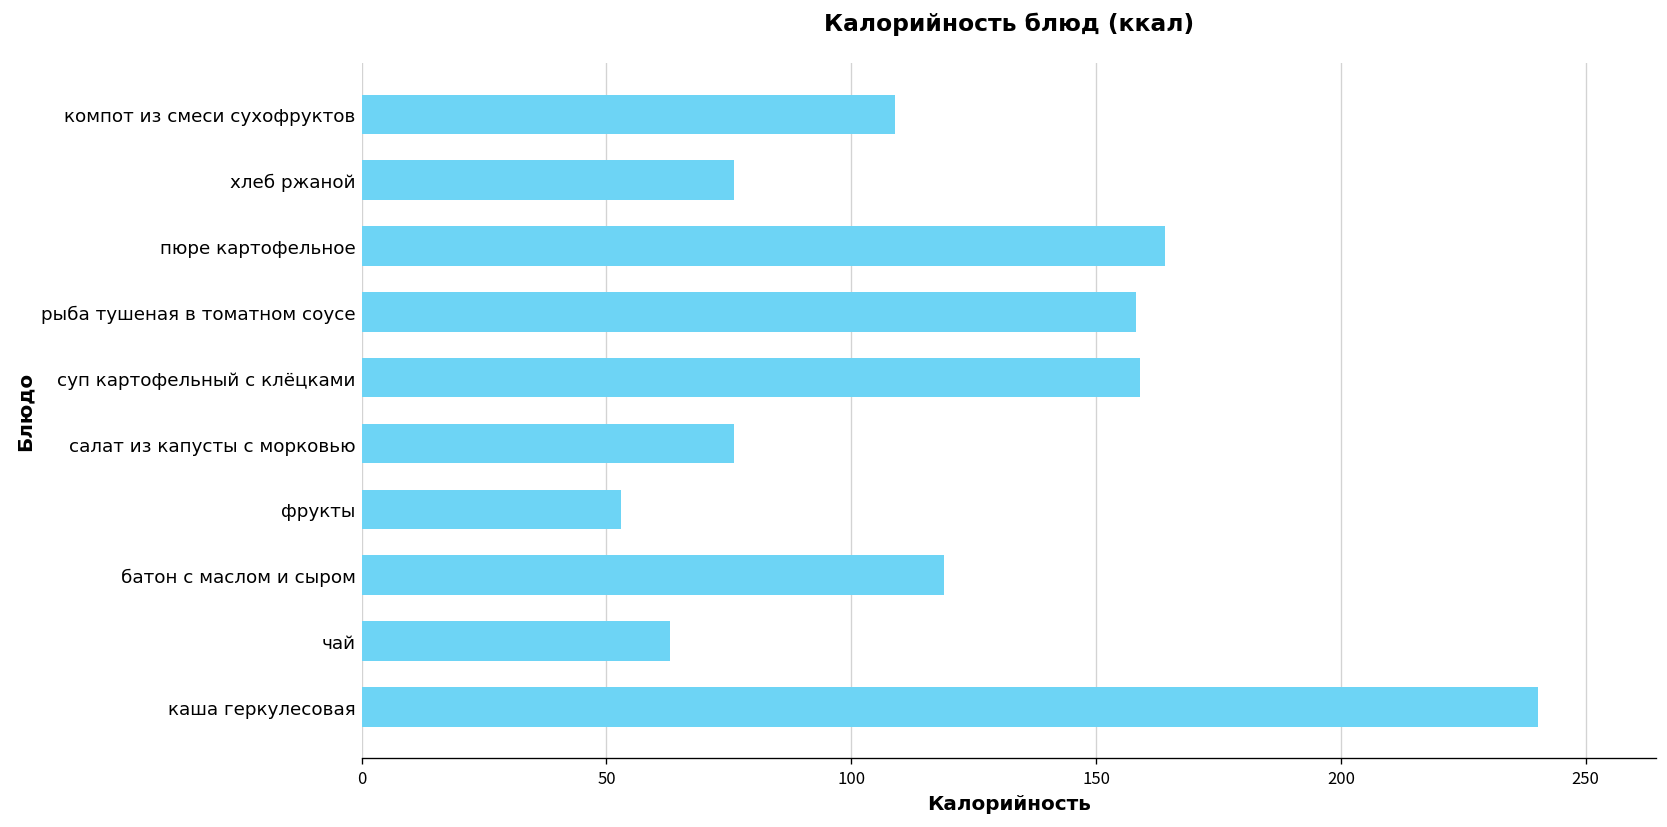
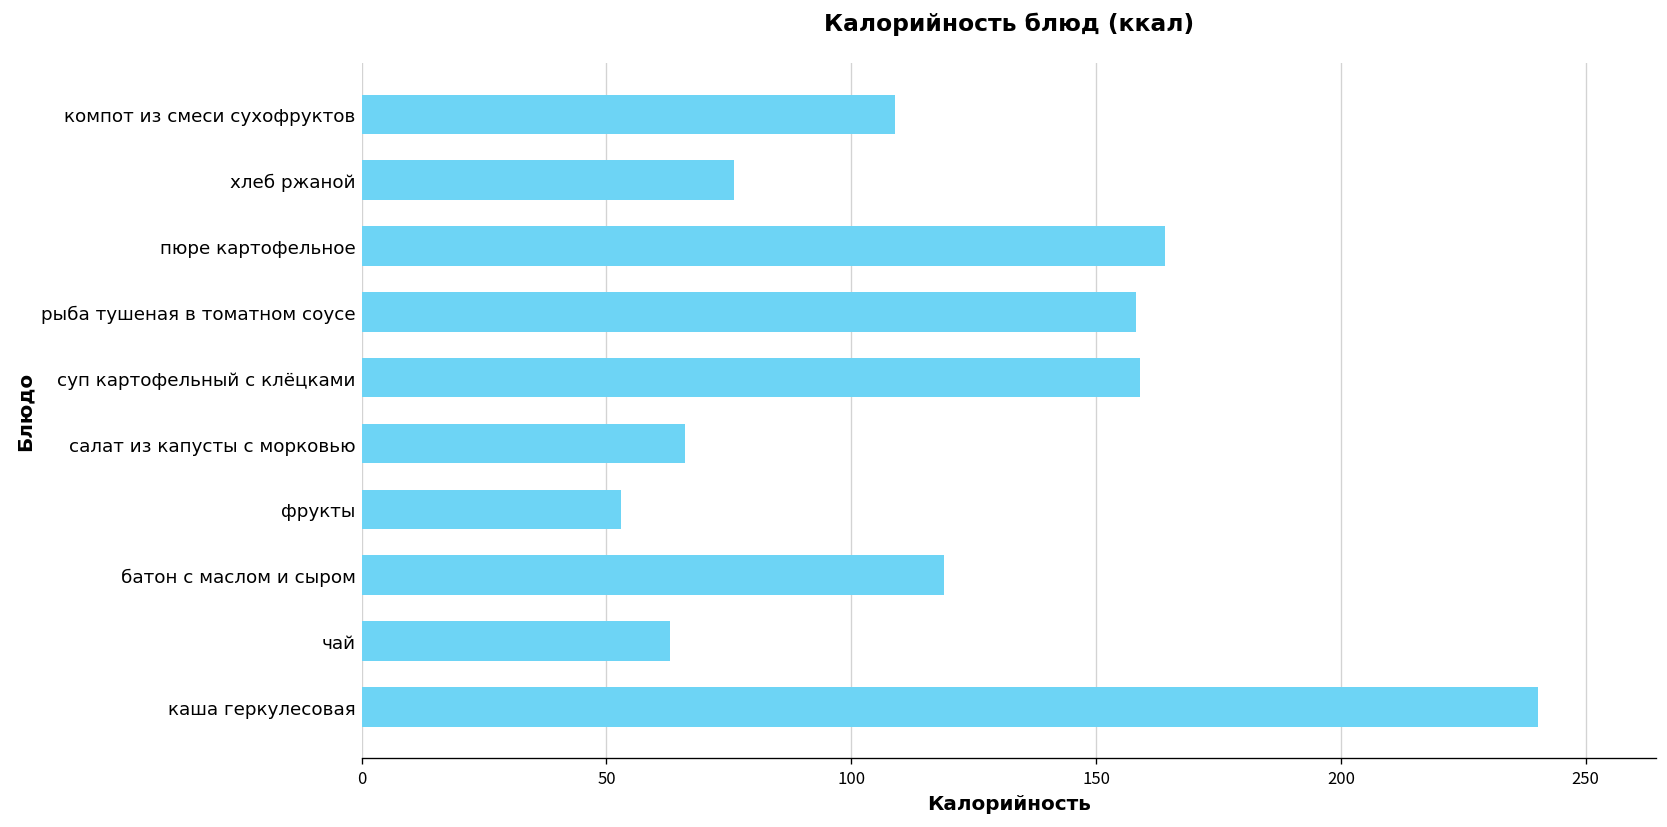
  {
    "компот из смеси сухофруктов": 109,
    "хлеб ржаной": 76,
    "пюре картофельное": 164,
    "рыба тушеная в томатном соусе": 158,
    "суп картофельный с клёцками": 159,
-   "салат из капусты с морковью": 76,
+   "салат из капусты с морковью": 66,
    "фрукты": 53,
    "батон с маслом и сыром": 119,
    "чай": 63,
    "каша геркулесовая": 240
  }
